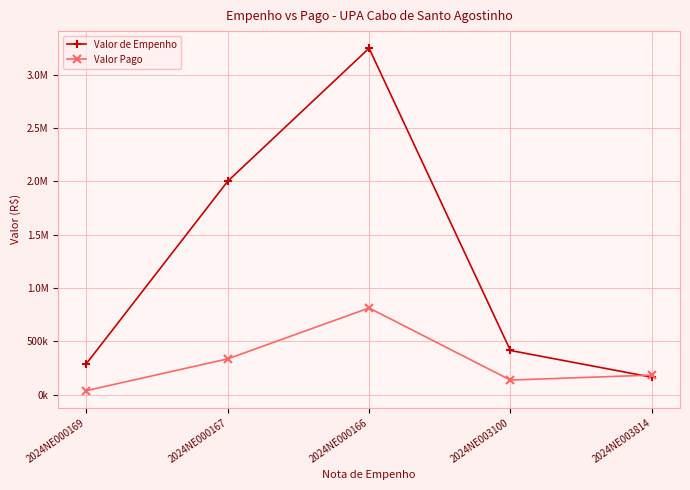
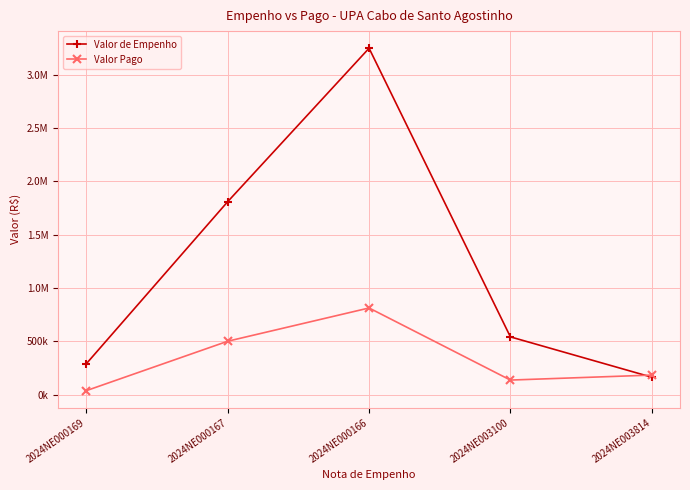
  {
    "Valor de Empenho": {
      "2024NE000169": 290000,
-     "2024NE000167": 2000000,
+     "2024NE000167": 1810000,
      "2024NE000166": 3250000,
-     "2024NE003100": 410000
+     "2024NE003100": 540000
    },
    "Valor Pago": {
      "2024NE000169": 40000,
-     "2024NE000167": 330000,
+     "2024NE000167": 500000,
      "2024NE000166": 810000,
      "2024NE003100": 140000
    }
  }
